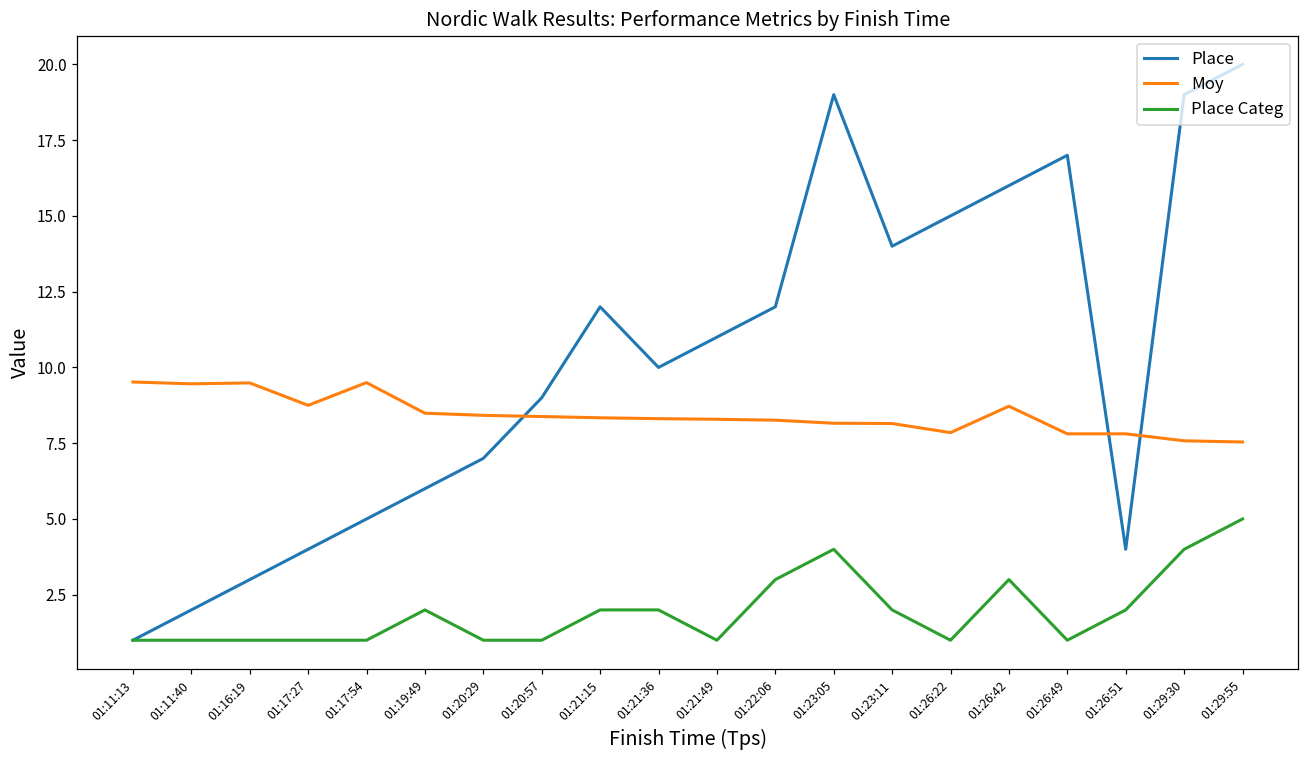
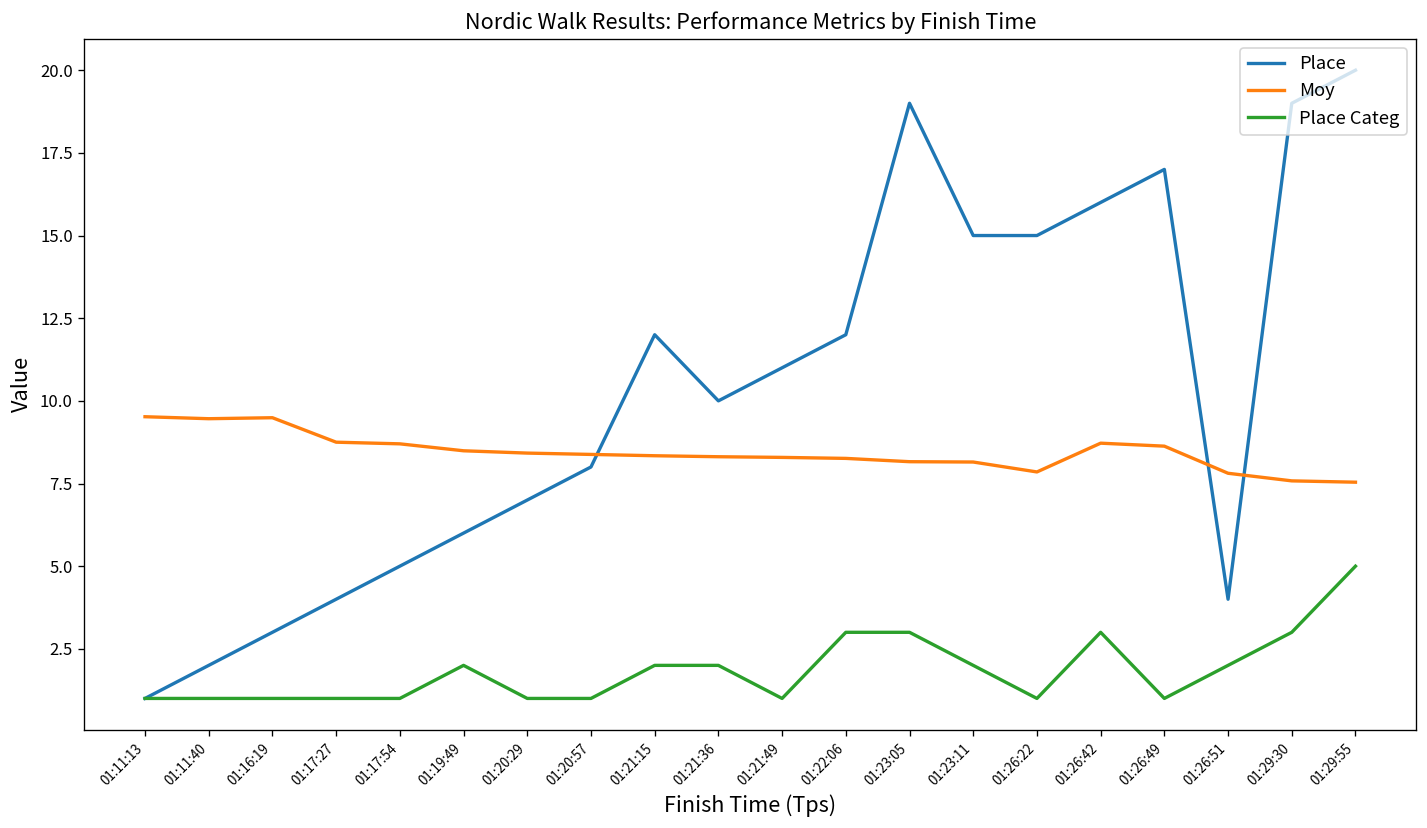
  {
    "Place": {
      "01:11:40": 2,
      "01:16:19": 3,
      "01:17:27": 4,
      "01:17:54": 5,
      "01:19:49": 6,
      "01:20:29": 7,
-     "01:20:57": 9,
+     "01:20:57": 8,
      "01:21:15": 12,
      "01:21:36": 10,
      "01:21:49": 11,
      "01:22:06": 12,
      "01:23:05": 19,
-     "01:23:11": 14,
+     "01:23:11": 15,
      "01:26:22": 15,
      "01:26:42": 16,
      "01:26:49": 17,
      "01:26:51": 4
    },
    "Moy": {
      "01:11:13": 9.5,
      "01:11:40": 9.5,
      "01:16:19": 9.5,
      "01:17:27": 8.8,
-     "01:17:54": 9.5,
+     "01:17:54": 8.7,
      "01:19:49": 8.5,
      "01:20:29": 8.4,
      "01:20:57": 8.4,
      "01:21:15": 8.3,
      "01:21:36": 8.3,
      "01:21:49": 8.3,
      "01:22:06": 8.3,
      "01:23:05": 8.2,
      "01:23:11": 8.2,
      "01:26:22": 7.9,
      "01:26:42": 8.7,
-     "01:26:49": 7.8,
+     "01:26:49": 8.6,
      "01:26:51": 7.8,
      "01:29:30": 7.6,
      "01:29:55": 7.5
    },
    "Place Categ": {
      "01:11:40": 1,
      "01:16:19": 1,
      "01:17:27": 1,
      "01:17:54": 1,
      "01:19:49": 2,
      "01:20:29": 1,
      "01:20:57": 1,
      "01:21:15": 2,
      "01:21:36": 2,
      "01:21:49": 1,
      "01:22:06": 3,
-     "01:23:05": 4,
+     "01:23:05": 3,
      "01:23:11": 2,
      "01:26:22": 1,
      "01:26:42": 3,
      "01:26:49": 1,
      "01:26:51": 2,
-     "01:29:30": 4,
+     "01:29:30": 3,
      "01:29:55": 5
    }
  }
